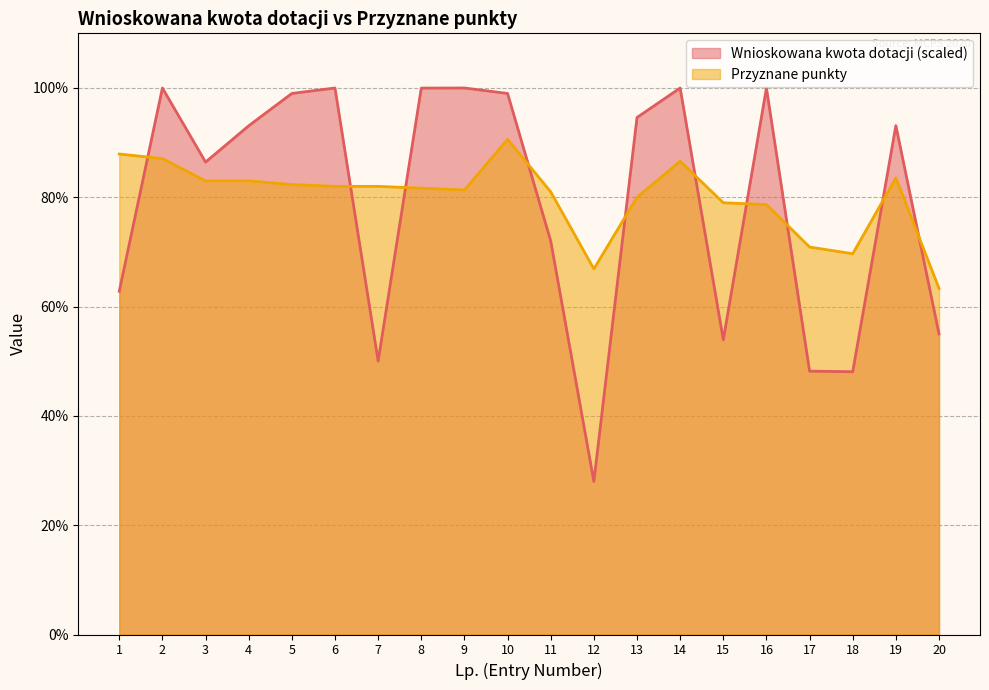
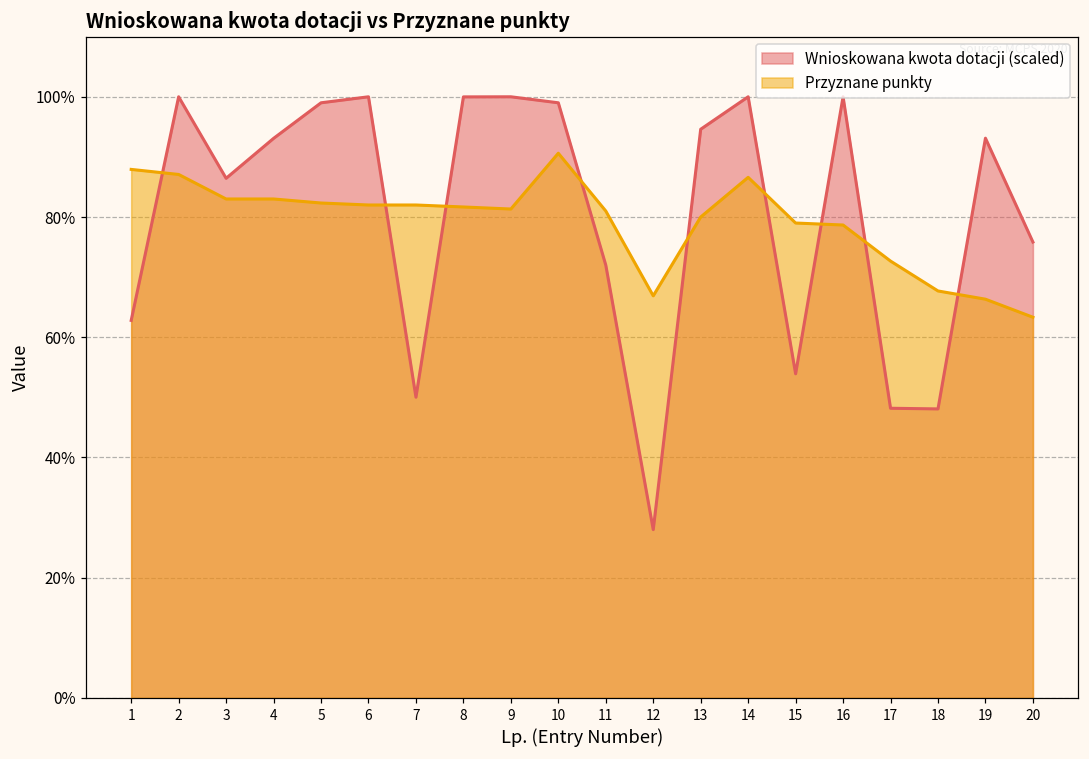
  {
    "Wnioskowana kwota dotacji (scaled)": {
      "1": "63%",
      "2": "100%",
      "3": "86%",
      "4": "93%",
      "5": "99%",
      "6": "100%",
      "7": "50%",
      "8": "100%",
      "9": "100%",
      "10": "99%",
      "11": "72%",
      "12": "28%",
      "13": "95%",
      "14": "100%",
      "15": "54%",
      "16": "100%",
      "17": "48%",
      "18": "48%",
      "19": "93%",
-     "20": "55%"
+     "20": "76%"
    },
    "Przyznane punkty": {
      "1": "88%",
      "2": "87%",
      "3": "83%",
      "4": "83%",
      "5": "82%",
      "6": "82%",
      "7": "82%",
      "8": "82%",
      "9": "81%",
      "10": "91%",
      "11": "81%",
      "12": "67%",
      "13": "80%",
      "14": "87%",
      "15": "79%",
      "16": "79%",
-     "17": "71%",
-     "18": "70%",
-     "19": "84%",
+     "17": "73%",
+     "18": "68%",
+     "19": "66%",
      "20": "63%"
    }
  }
